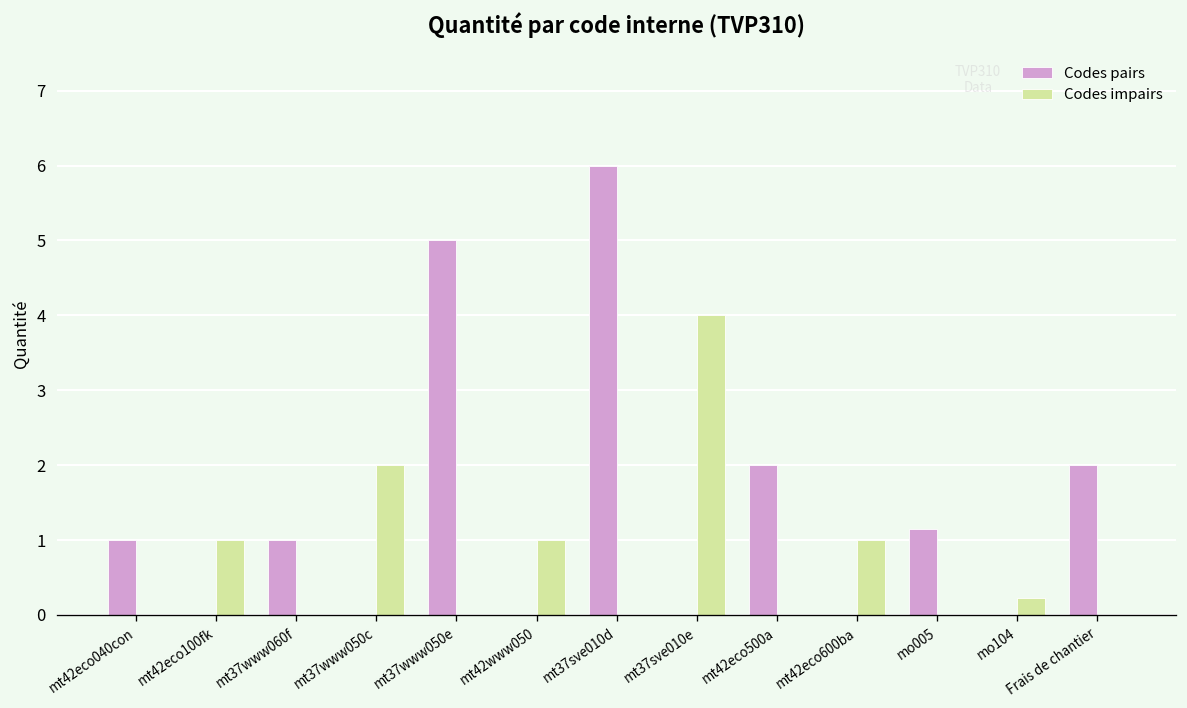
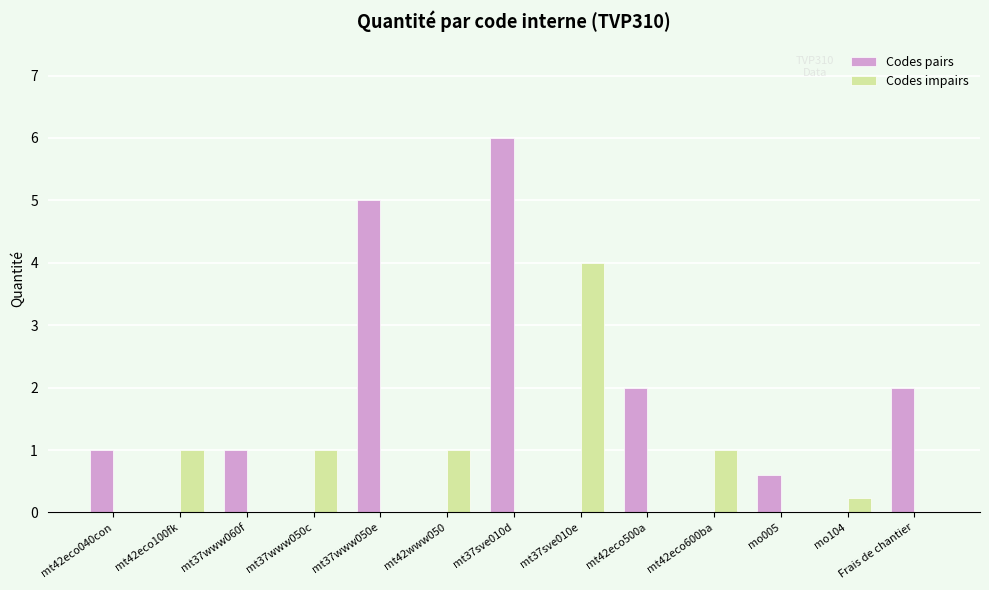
  {
    "Codes pairs": {
      "mt42eco040con": 1.0,
      "mt42eco100fk": 0.0,
      "mt37www060f": 1.0,
      "mt37www050c": 0.0,
      "mt37www050e": 5.0,
      "mt42www050": 0.0,
      "mt37sve010d": 6.0,
      "mt37sve010e": 0.0,
      "mt42eco500a": 2.0,
      "mt42eco600ba": 0.0,
-     "mo005": 1.2,
+     "mo005": 0.6,
      "mo104": 0.0,
      "Frais de chantier": 2.0
    },
    "Codes impairs": {
      "mt42eco040con": 0,
      "mt42eco100fk": 1,
      "mt37www060f": 0,
-     "mt37www050c": 2,
+     "mt37www050c": 1,
      "mt37www050e": 0,
      "mt42www050": 1,
      "mt37sve010d": 0,
      "mt37sve010e": 4,
      "mt42eco500a": 0,
      "mt42eco600ba": 1,
      "mo005": 0,
      "mo104": 0.2,
      "Frais de chantier": 0
    }
  }
